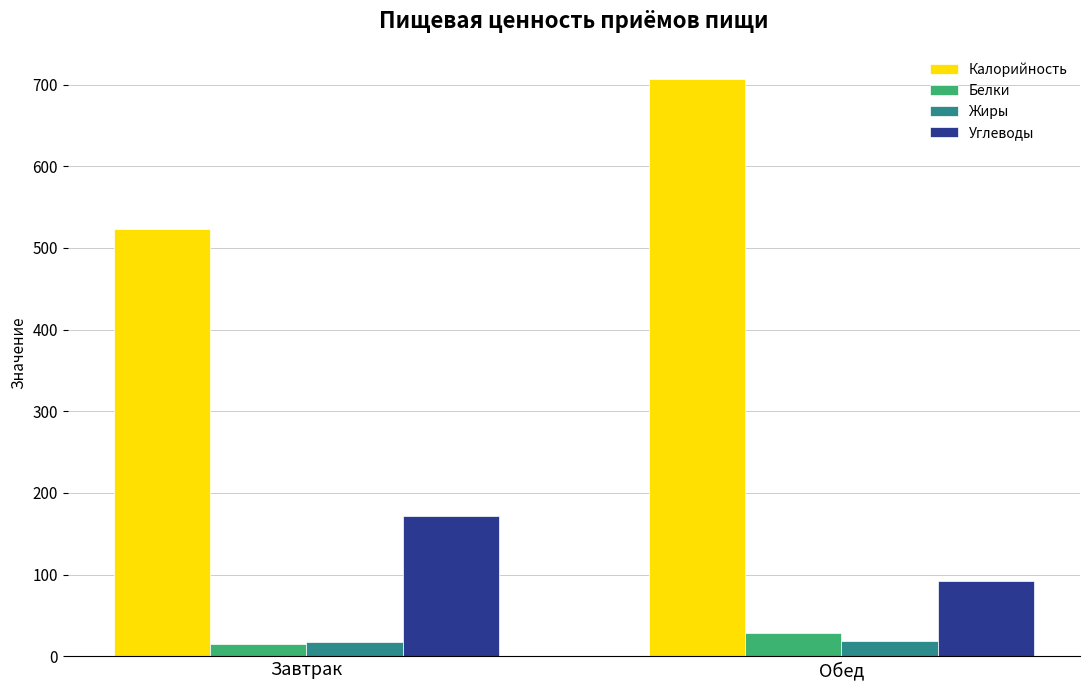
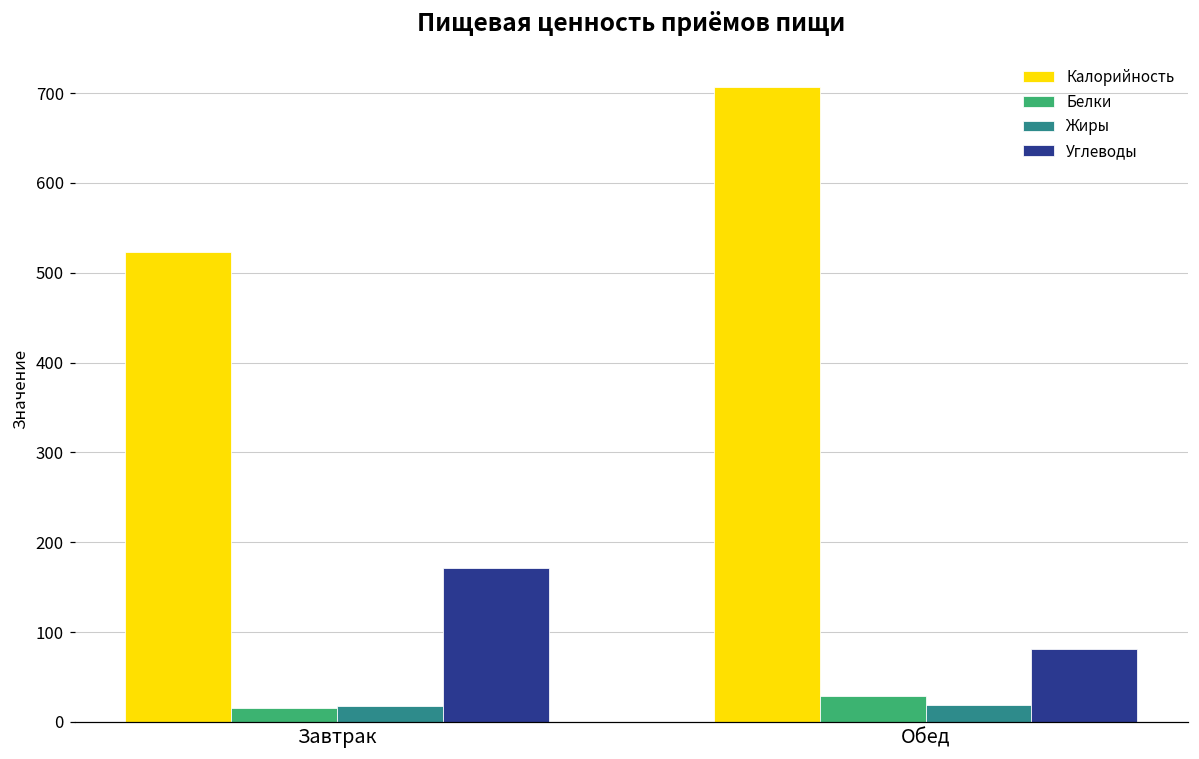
  {
    "Калорийность": {
      "Завтрак": 520,
      "Обед": 710
    },
    "Углеводы": {
      "Завтрак": 170,
-     "Обед": 90
+     "Обед": 80
    }
  }
